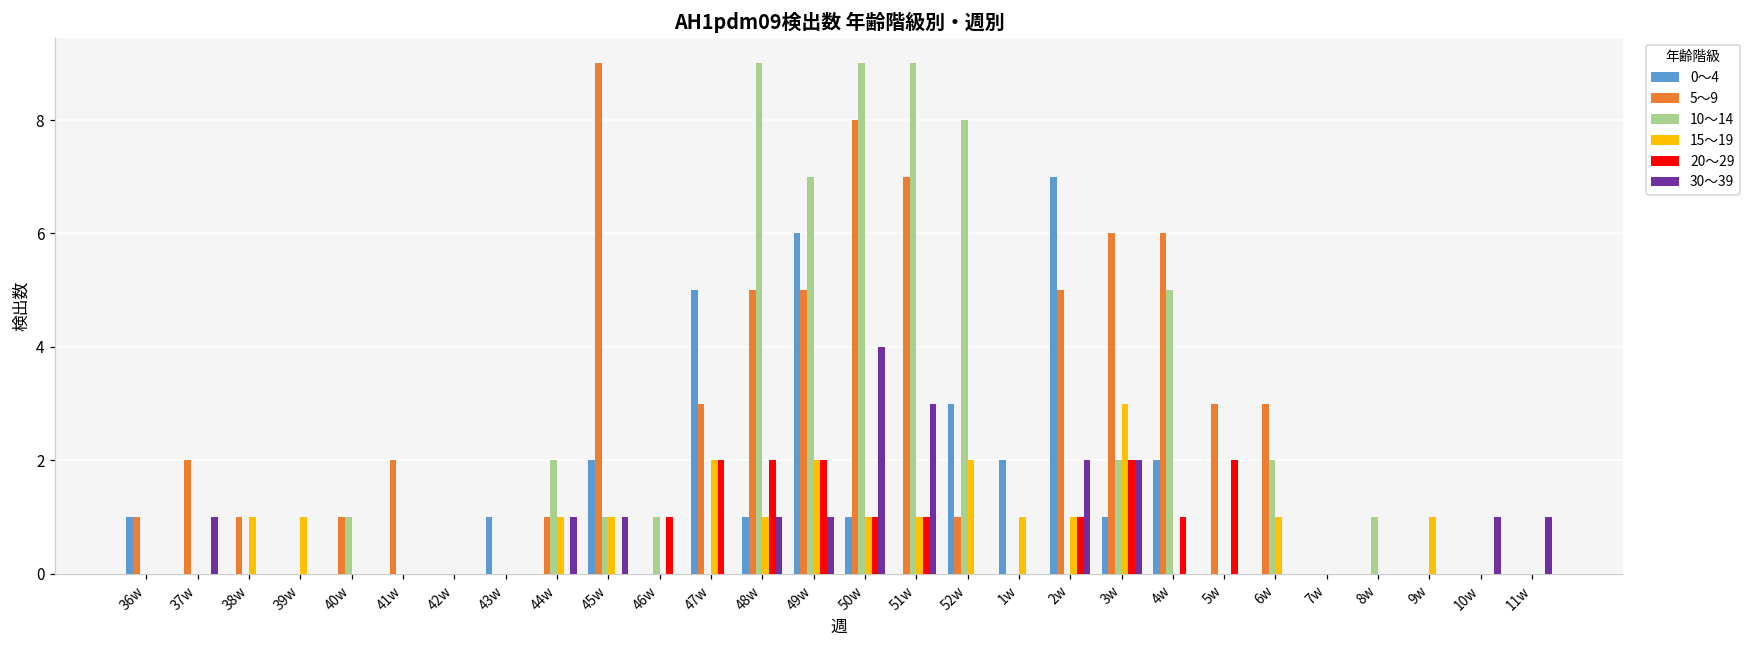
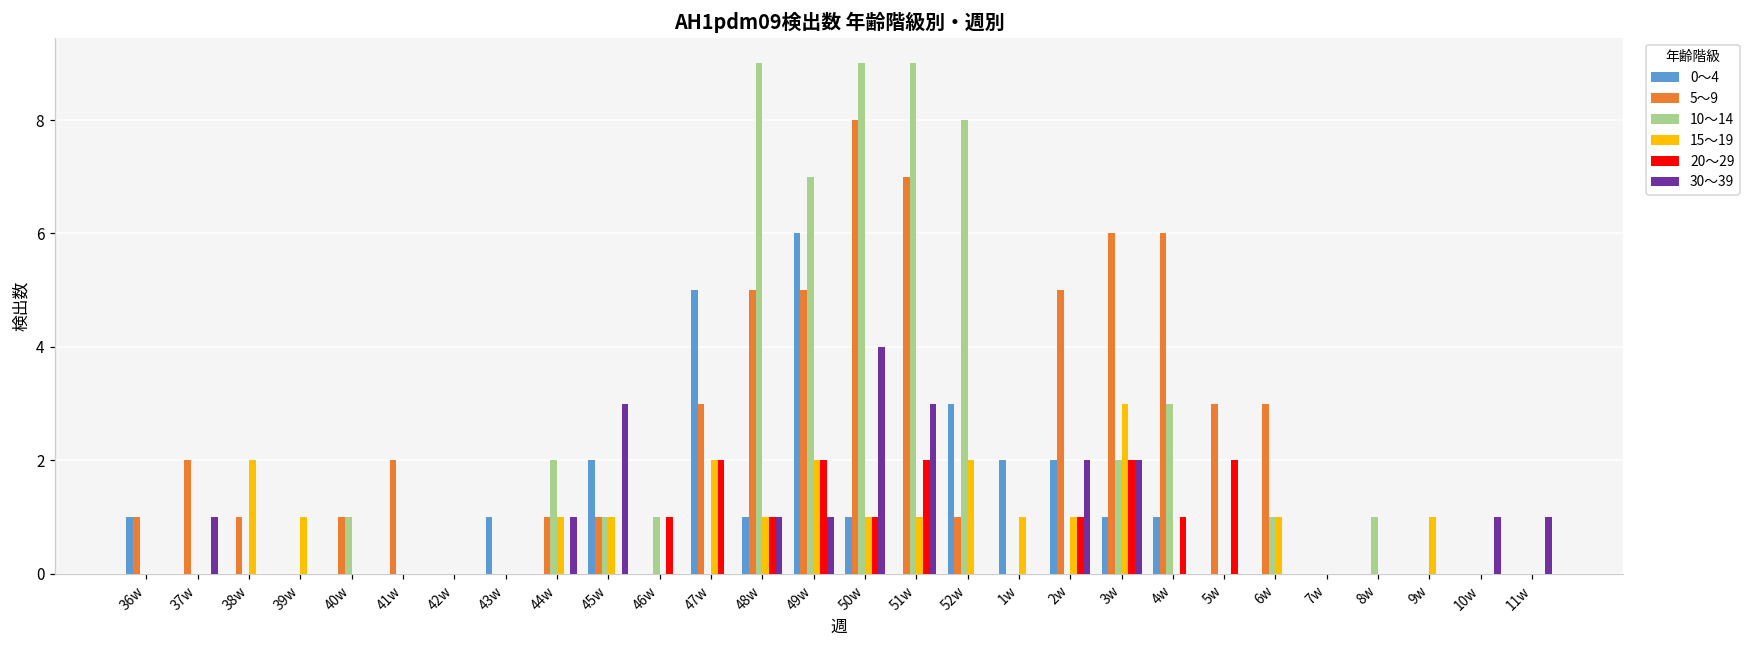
  {
    "0～4": {
      "36w": 1,
      "37w": 0,
      "38w": 0,
      "39w": 0,
      "40w": 0,
      "41w": 0,
      "42w": 0,
      "43w": 1,
      "44w": 0,
      "45w": 2,
      "46w": 0,
      "47w": 5,
      "48w": 1,
      "49w": 6,
      "50w": 1,
      "51w": 0,
      "52w": 3,
      "1w": 2,
-     "2w": 7,
+     "2w": 2,
      "3w": 1,
-     "4w": 2,
+     "4w": 1,
      "5w": 0,
      "6w": 0,
      "7w": 0,
      "8w": 0,
      "9w": 0,
      "10w": 0,
      "11w": 0
    },
    "5～9": {
      "36w": 1,
      "37w": 2,
      "38w": 1,
      "39w": 0,
      "40w": 1,
      "41w": 2,
      "42w": 0,
      "43w": 0,
      "44w": 1,
-     "45w": 9,
+     "45w": 1,
      "46w": 0,
      "47w": 3,
      "48w": 5,
      "49w": 5,
      "50w": 8,
      "51w": 7,
      "52w": 1,
      "1w": 0,
      "2w": 5,
      "3w": 6,
      "4w": 6,
      "5w": 3,
      "6w": 3,
      "7w": 0,
      "8w": 0,
      "9w": 0,
      "10w": 0,
      "11w": 0
    },
    "10～14": {
      "36w": 0,
      "37w": 0,
      "38w": 0,
      "39w": 0,
      "40w": 1,
      "41w": 0,
      "42w": 0,
      "43w": 0,
      "44w": 2,
      "45w": 1,
      "46w": 1,
      "47w": 0,
      "48w": 9,
      "49w": 7,
      "50w": 9,
      "51w": 9,
      "52w": 8,
      "1w": 0,
      "2w": 0,
      "3w": 2,
-     "4w": 5,
+     "4w": 3,
      "5w": 0,
-     "6w": 2,
+     "6w": 1,
      "7w": 0,
      "8w": 1,
      "9w": 0,
      "10w": 0,
      "11w": 0
    },
    "15～19": {
      "36w": 0,
      "37w": 0,
-     "38w": 1,
+     "38w": 2,
      "39w": 1,
      "40w": 0,
      "41w": 0,
      "42w": 0,
      "43w": 0,
      "44w": 1,
      "45w": 1,
      "46w": 0,
      "47w": 2,
      "48w": 1,
      "49w": 2,
      "50w": 1,
      "51w": 1,
      "52w": 2,
      "1w": 1,
      "2w": 1,
      "3w": 3,
      "4w": 0,
      "5w": 0,
      "6w": 1,
      "7w": 0,
      "8w": 0,
      "9w": 1,
      "10w": 0,
      "11w": 0
    },
    "20～29": {
      "36w": 0,
      "37w": 0,
      "38w": 0,
      "39w": 0,
      "40w": 0,
      "41w": 0,
      "42w": 0,
      "43w": 0,
      "44w": 0,
      "45w": 0,
      "46w": 1,
      "47w": 2,
-     "48w": 2,
+     "48w": 1,
      "49w": 2,
      "50w": 1,
-     "51w": 1,
+     "51w": 2,
      "52w": 0,
      "1w": 0,
      "2w": 1,
      "3w": 2,
      "4w": 1,
      "5w": 2,
      "6w": 0,
      "7w": 0,
      "8w": 0,
      "9w": 0,
      "10w": 0,
      "11w": 0
    },
    "30～39": {
      "36w": 0,
      "37w": 1,
      "38w": 0,
      "39w": 0,
      "40w": 0,
      "41w": 0,
      "42w": 0,
      "43w": 0,
      "44w": 1,
-     "45w": 1,
+     "45w": 3,
      "46w": 0,
      "47w": 0,
      "48w": 1,
      "49w": 1,
      "50w": 4,
      "51w": 3,
      "52w": 0,
      "1w": 0,
      "2w": 2,
      "3w": 2,
      "4w": 0,
      "5w": 0,
      "6w": 0,
      "7w": 0,
      "8w": 0,
      "9w": 0,
      "10w": 1,
      "11w": 1
    }
  }
